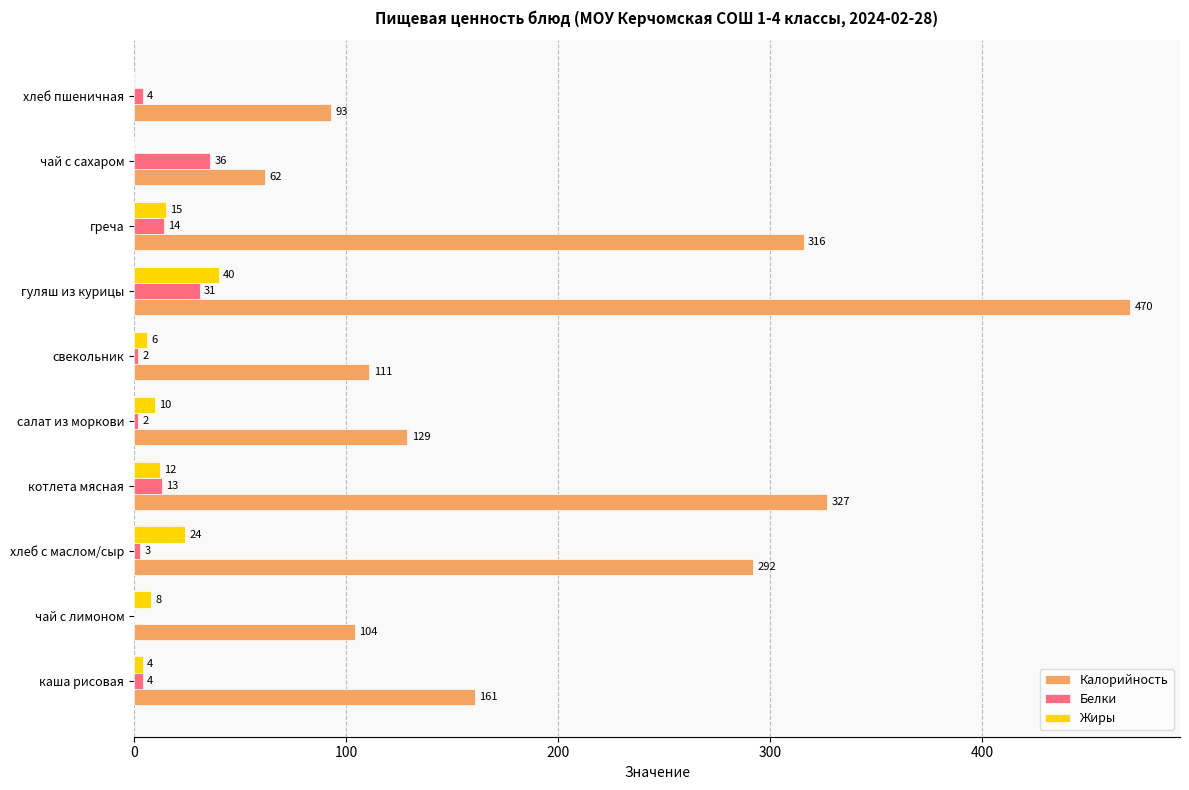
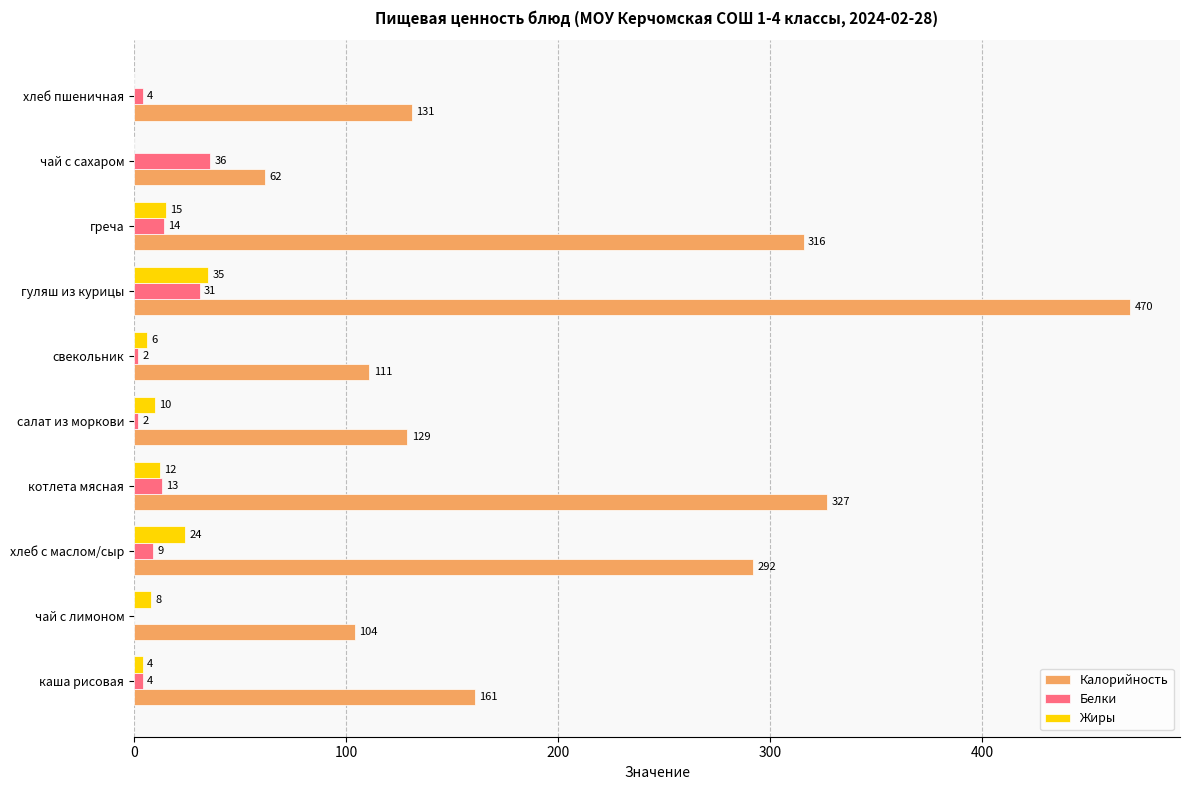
  {
    "Калорийность": {
-     "хлеб пшеничная": 93,
+     "хлеб пшеничная": 131,
      "чай с сахаром": 62,
      "греча": 316,
      "гуляш из курицы": 470,
      "свекольник": 111,
      "салат из моркови": 129,
      "котлета мясная": 327,
      "хлеб с маслом/сыр": 292,
      "чай с лимоном": 104,
      "каша рисовая": 161
    },
    "Белки": {
      "хлеб пшеничная": 4,
      "чай с сахаром": 36,
      "греча": 14,
      "гуляш из курицы": 31,
      "свекольник": 2,
      "салат из моркови": 2,
      "котлета мясная": 13,
-     "хлеб с маслом/сыр": 3,
+     "хлеб с маслом/сыр": 9,
      "каша рисовая": 4
    },
    "Жиры": {
      "греча": 15,
-     "гуляш из курицы": 40,
+     "гуляш из курицы": 35,
      "свекольник": 6,
      "салат из моркови": 10,
      "котлета мясная": 12,
      "хлеб с маслом/сыр": 24,
      "чай с лимоном": 8,
      "каша рисовая": 4
    }
  }
